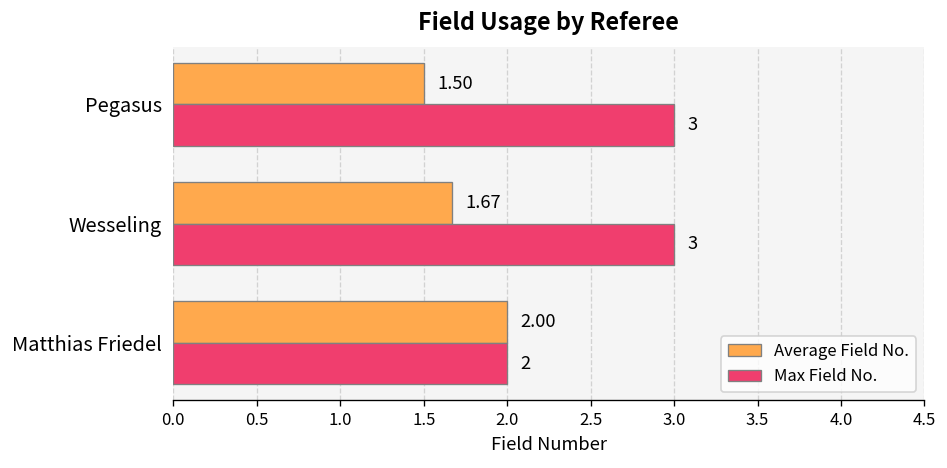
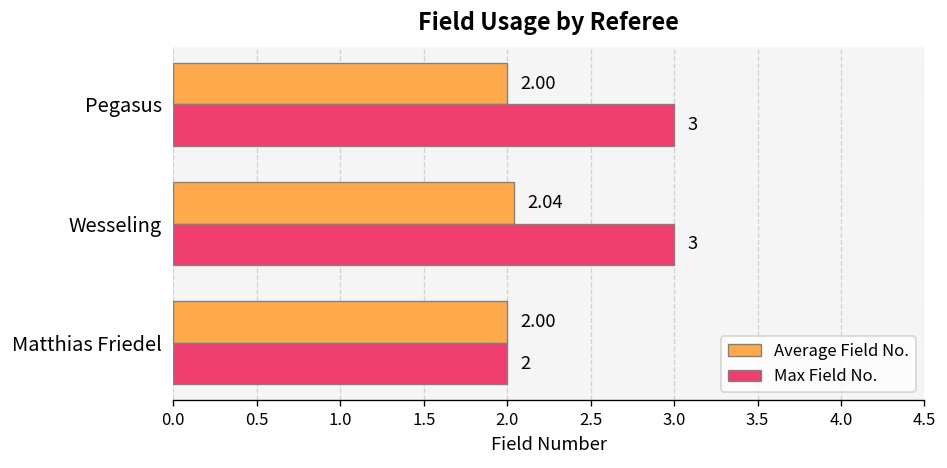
  {
    "Average Field No.": {
-     "Pegasus": 1.50,
-     "Wesseling": 1.67,
+     "Pegasus": 2.00,
+     "Wesseling": 2.04,
      "Matthias Friedel": 2.00
    },
    "Max Field No.": {
      "Pegasus": 3,
      "Wesseling": 3,
      "Matthias Friedel": 2
    }
  }
